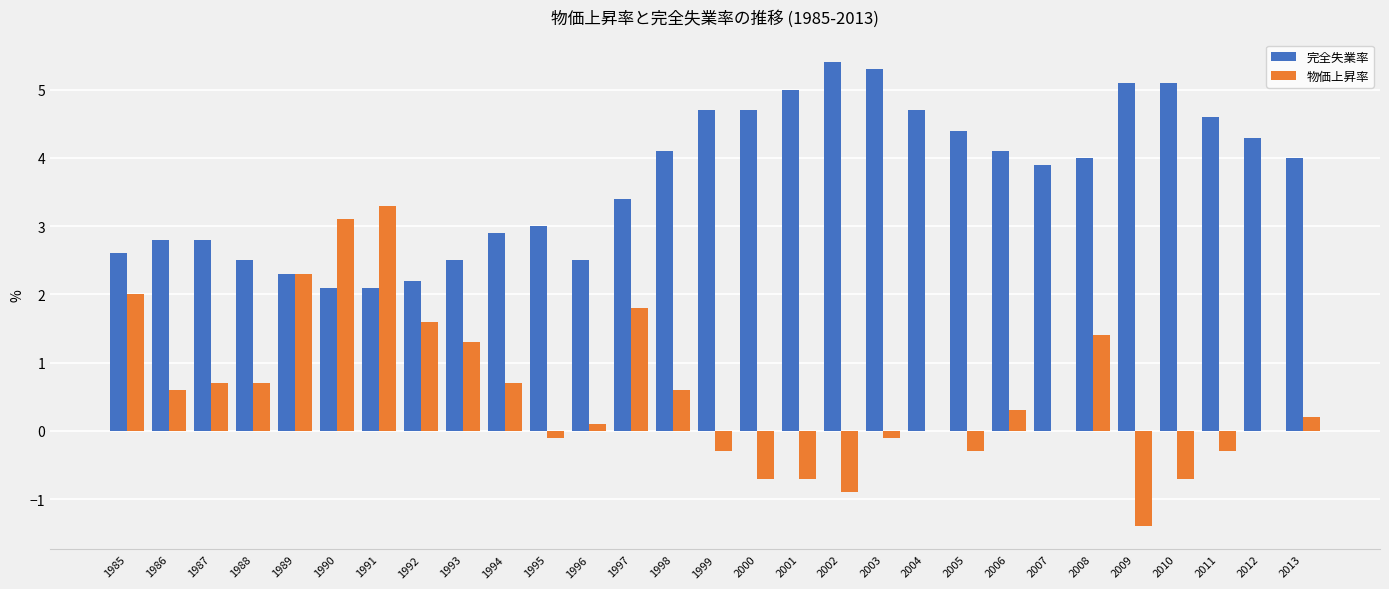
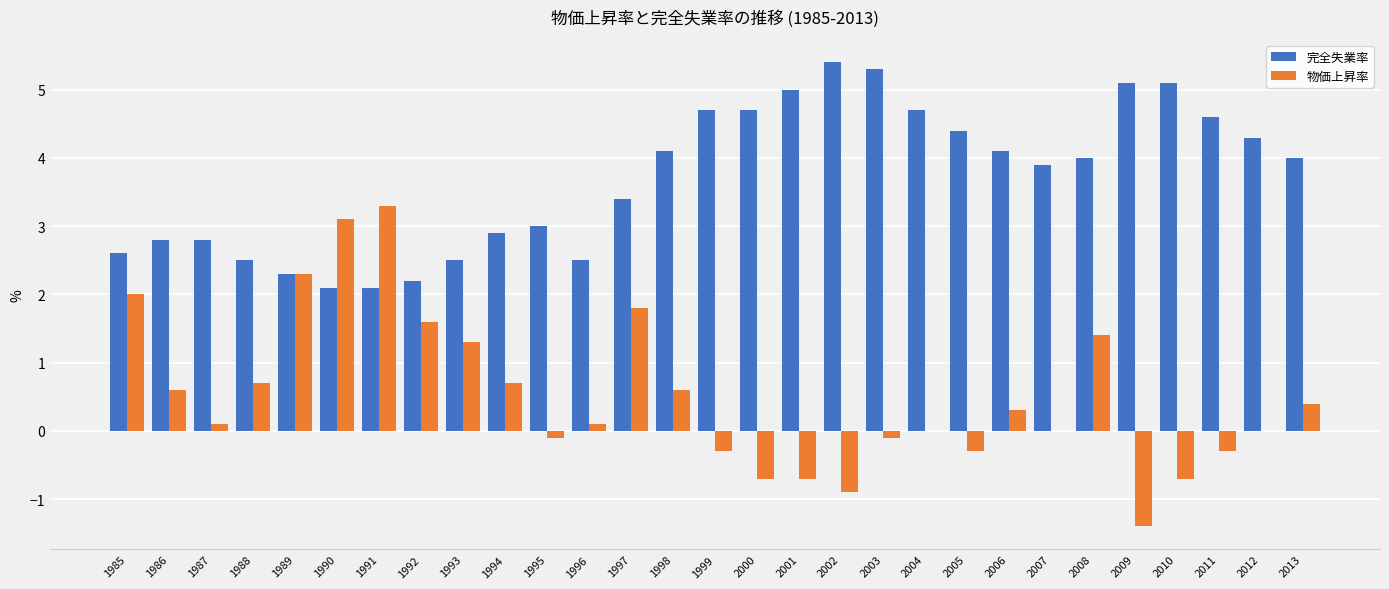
  {
    "完全失業率": {
      "1985": 2.6,
      "1986": 2.8,
      "1987": 2.8,
      "1988": 2.5,
      "1989": 2.3,
      "1990": 2.1,
      "1991": 2.1,
      "1992": 2.2,
      "1993": 2.5,
      "1994": 2.9,
      "1995": 3.0,
      "1996": 2.5,
      "1997": 3.4,
      "1998": 4.1,
      "1999": 4.7,
      "2000": 4.7,
      "2001": 5.0,
      "2002": 5.4,
      "2003": 5.3,
      "2004": 4.7,
      "2005": 4.4,
      "2006": 4.1,
      "2007": 3.9,
      "2008": 4.0,
      "2009": 5.1,
      "2010": 5.1,
      "2011": 4.6,
      "2012": 4.3,
      "2013": 4.0
    },
    "物価上昇率": {
      "1985": 2.0,
      "1986": 0.6,
-     "1987": 0.7,
+     "1987": 0.1,
      "1988": 0.7,
      "1989": 2.3,
      "1990": 3.1,
      "1991": 3.3,
      "1992": 1.6,
      "1993": 1.3,
      "1994": 0.7,
      "1995": -0.1,
      "1996": 0.1,
      "1997": 1.8,
      "1998": 0.6,
      "1999": -0.3,
      "2000": -0.7,
      "2001": -0.7,
      "2002": -0.9,
      "2003": -0.1,
      "2004": 0.0,
      "2005": -0.3,
      "2006": 0.3,
      "2007": 0.0,
      "2008": 1.4,
      "2009": -1.4,
      "2010": -0.7,
      "2011": -0.3,
      "2012": 0.0,
-     "2013": 0.2
+     "2013": 0.4
    }
  }
